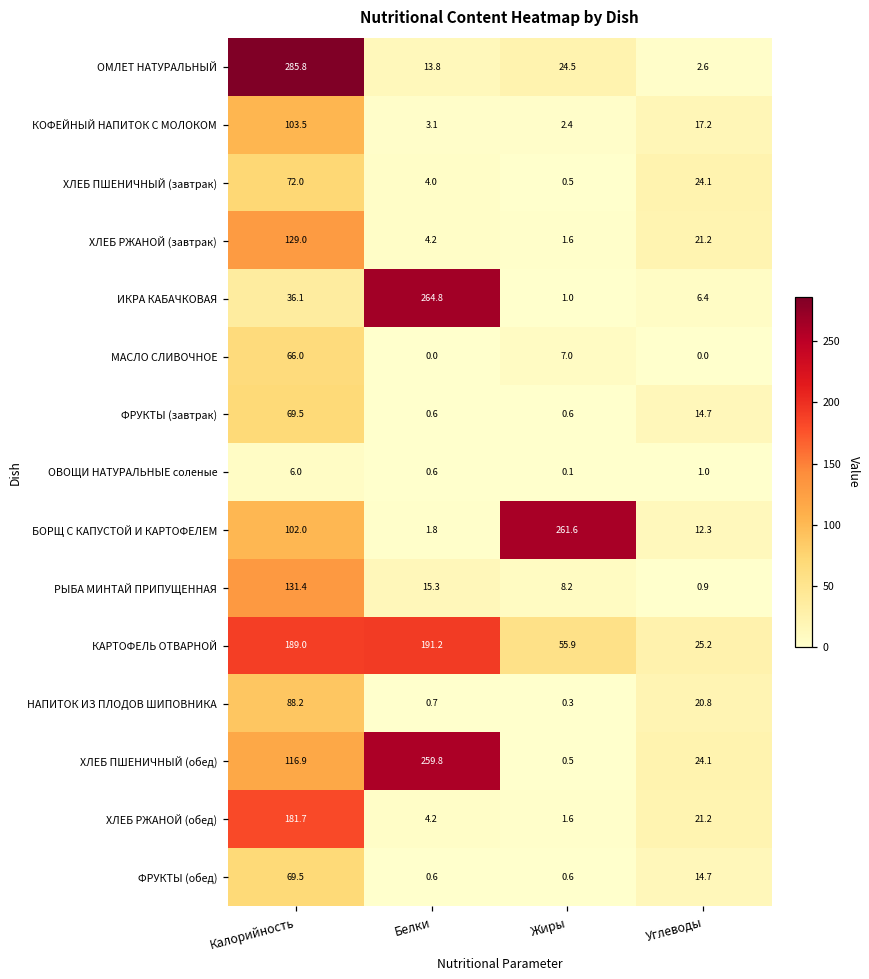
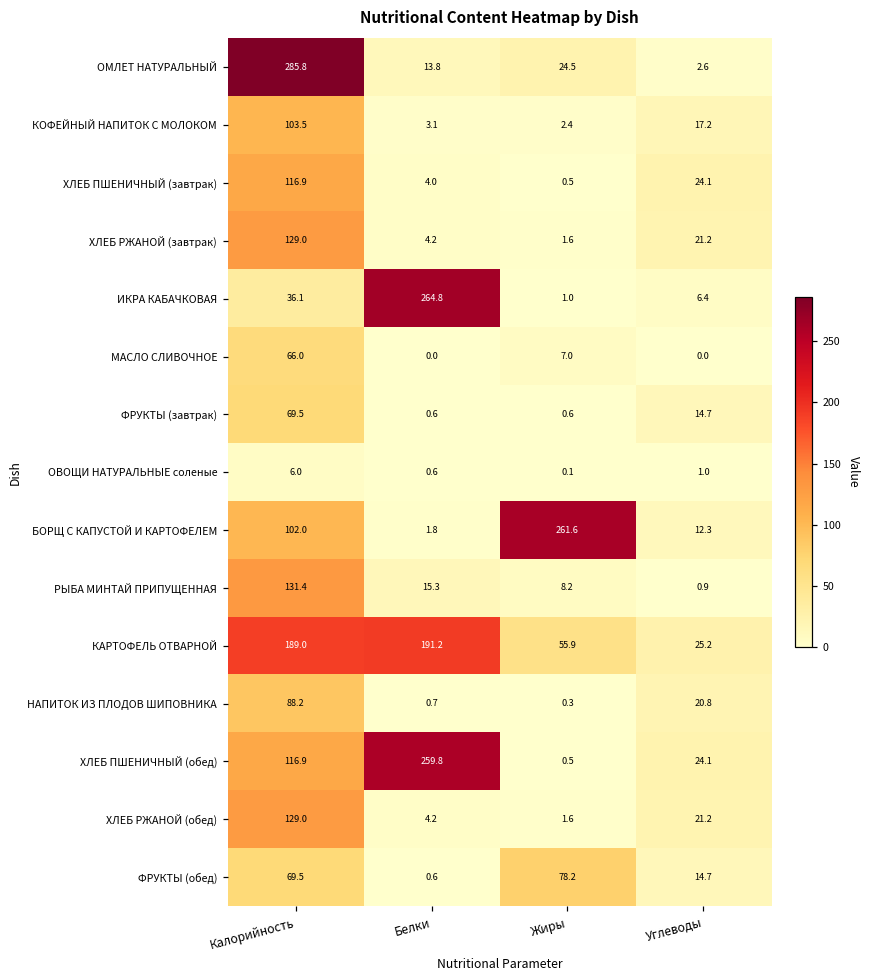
  {
    "ОМЛЕТ НАТУРАЛЬНЫЙ": {
      "Калорийность": 285.8,
      "Белки": 13.8,
      "Жиры": 24.5,
      "Углеводы": 2.6
    },
    "КОФЕЙНЫЙ НАПИТОК С МОЛОКОМ": {
      "Калорийность": 103.5,
      "Белки": 3.1,
      "Жиры": 2.4,
      "Углеводы": 17.2
    },
    "ХЛЕБ ПШЕНИЧНЫЙ (завтрак)": {
-     "Калорийность": 72.0,
+     "Калорийность": 116.9,
      "Белки": 4.0,
      "Жиры": 0.5,
      "Углеводы": 24.1
    },
    "ХЛЕБ РЖАНОЙ (завтрак)": {
      "Калорийность": 129.0,
      "Белки": 4.2,
      "Жиры": 1.6,
      "Углеводы": 21.2
    },
    "ИКРА КАБАЧКОВАЯ": {
      "Калорийность": 36.1,
      "Белки": 264.8,
      "Жиры": 1.0,
      "Углеводы": 6.4
    },
    "МАСЛО СЛИВОЧНОЕ": {
      "Калорийность": 66.0,
      "Белки": 0.0,
      "Жиры": 7.0,
      "Углеводы": 0.0
    },
    "ФРУКТЫ (завтрак)": {
      "Калорийность": 69.5,
      "Белки": 0.6,
      "Жиры": 0.6,
      "Углеводы": 14.7
    },
    "ОВОЩИ НАТУРАЛЬНЫЕ соленые": {
      "Калорийность": 6.0,
      "Белки": 0.6,
      "Жиры": 0.1,
      "Углеводы": 1.0
    },
    "БОРЩ С КАПУСТОЙ И КАРТОФЕЛЕМ": {
      "Калорийность": 102.0,
      "Белки": 1.8,
      "Жиры": 261.6,
      "Углеводы": 12.3
    },
    "РЫБА МИНТАЙ ПРИПУЩЕННАЯ": {
      "Калорийность": 131.4,
      "Белки": 15.3,
      "Жиры": 8.2,
      "Углеводы": 0.9
    },
    "КАРТОФЕЛЬ ОТВАРНОЙ": {
      "Калорийность": 189.0,
      "Белки": 191.2,
      "Жиры": 55.9,
      "Углеводы": 25.2
    },
    "НАПИТОК ИЗ ПЛОДОВ ШИПОВНИКА": {
      "Калорийность": 88.2,
      "Белки": 0.7,
      "Жиры": 0.3,
      "Углеводы": 20.8
    },
    "ХЛЕБ ПШЕНИЧНЫЙ (обед)": {
      "Калорийность": 116.9,
      "Белки": 259.8,
      "Жиры": 0.5,
      "Углеводы": 24.1
    },
    "ХЛЕБ РЖАНОЙ (обед)": {
-     "Калорийность": 181.7,
+     "Калорийность": 129.0,
      "Белки": 4.2,
      "Жиры": 1.6,
      "Углеводы": 21.2
    },
    "ФРУКТЫ (обед)": {
      "Калорийность": 69.5,
      "Белки": 0.6,
-     "Жиры": 0.6,
+     "Жиры": 78.2,
      "Углеводы": 14.7
    }
  }
